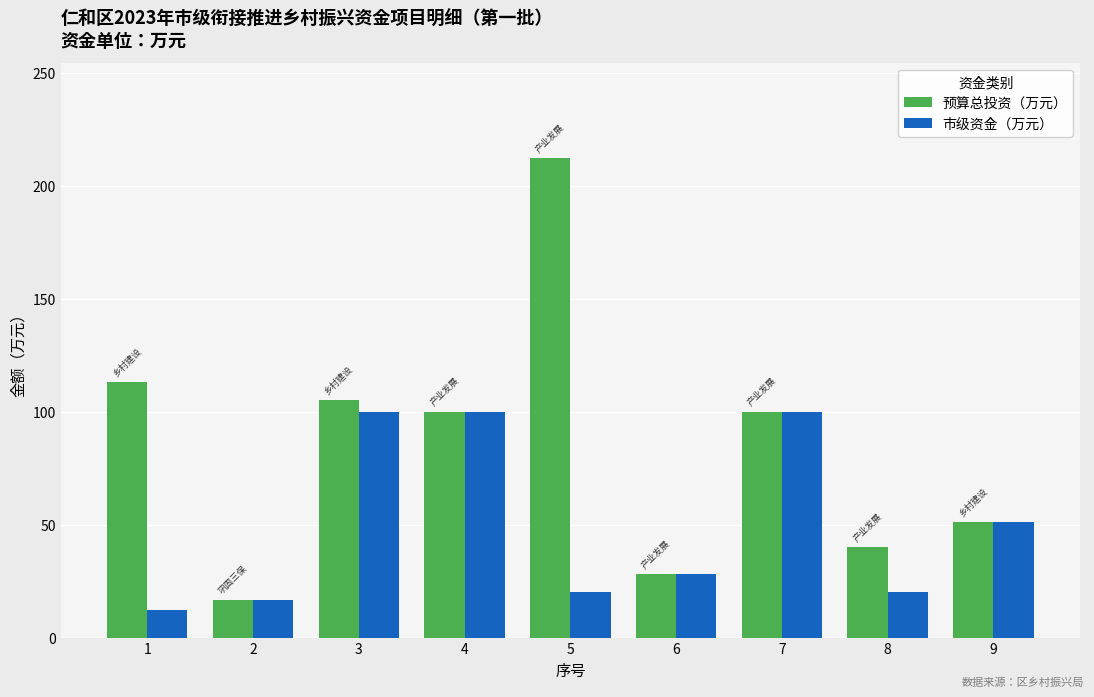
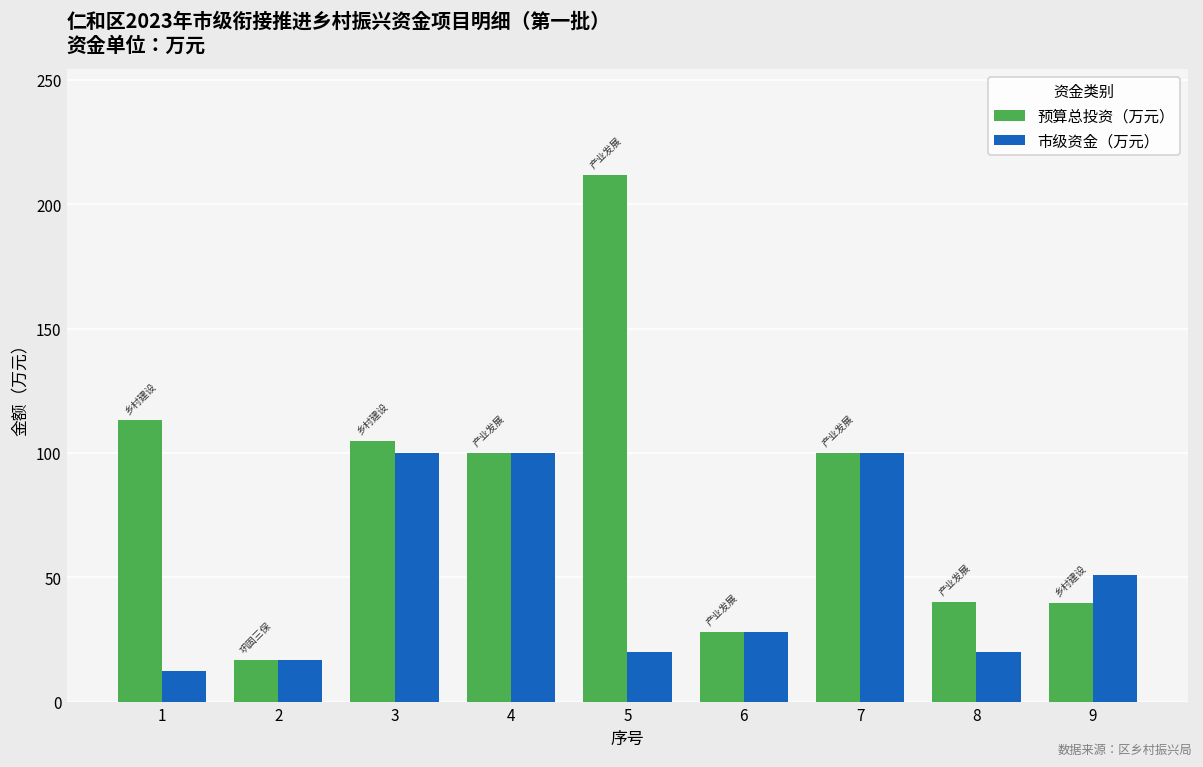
  {
    "预算总投资（万元）": {
      "1": 113,
      "2": 17,
      "3": 105,
      "4": 100,
      "5": 212,
      "6": 28,
      "7": 100,
      "8": 40,
-     "9": 51
+     "9": 40
    },
    "市级资金（万元）": {
      "1": 12,
      "2": 17,
      "3": 100,
      "4": 100,
      "5": 20,
      "6": 28,
      "7": 100,
      "8": 20,
      "9": 51
    }
  }
